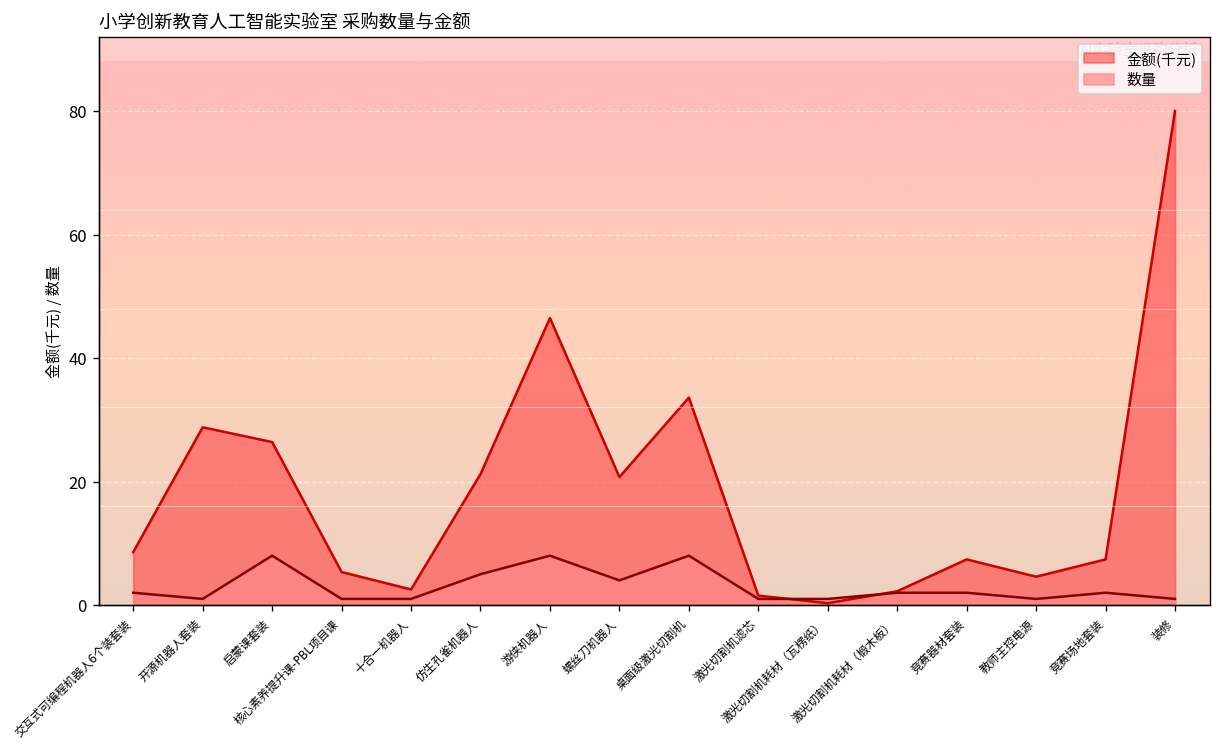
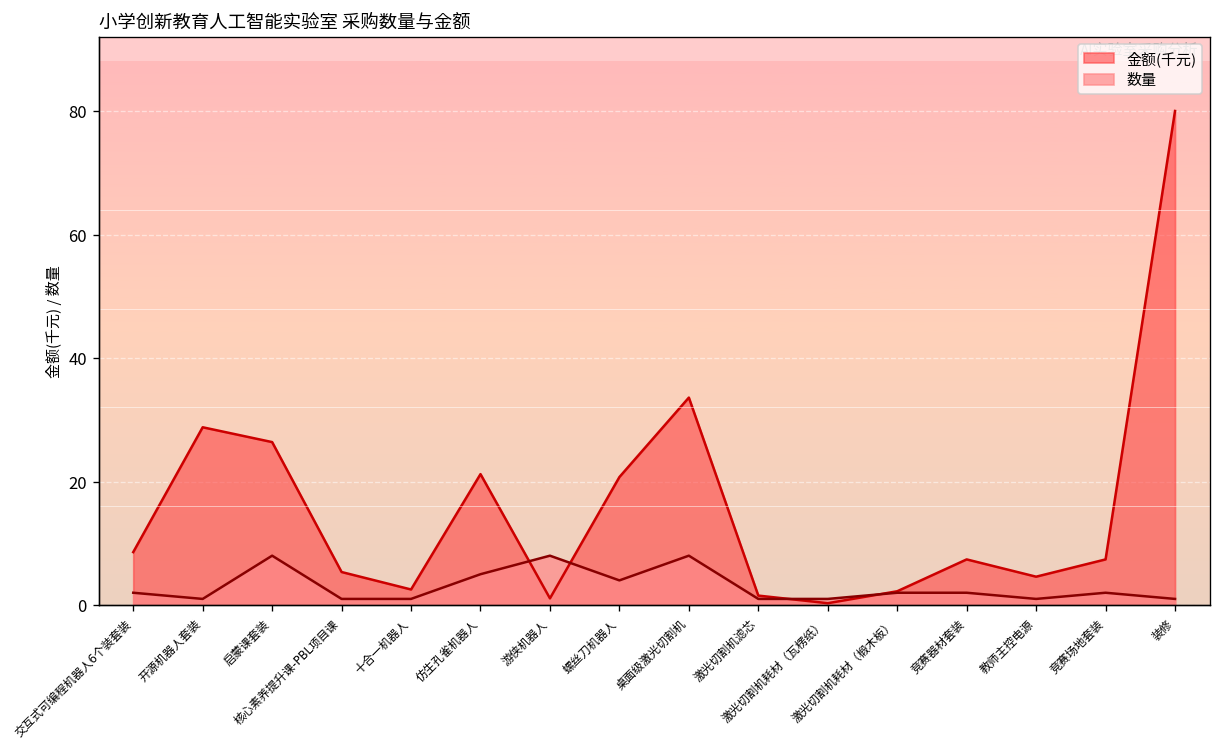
  {
    "金额(千元)": {
      "交互式可编程机器人6个装套装": 9,
      "开源机器人套装": 29,
      "启蒙课套装": 26,
      "核心素养提升课-PBL项目课": 5,
      "十合一机器人": 3,
      "仿生孔雀机器人": 21,
-     "游侠机器人": 46,
+     "游侠机器人": 1,
      "螺丝刀机器人": 21,
      "桌面级激光切割机": 34,
      "激光切割机滤芯": 2,
      "激光切割机耗材（瓦楞纸）": 0,
      "竞赛器材套装": 7,
      "教师主控电源": 5,
      "竞赛场地套装": 7,
      "装修": 80
    },
    "数量": {
      "交互式可编程机器人6个装套装": 2,
      "开源机器人套装": 1,
      "启蒙课套装": 8,
      "核心素养提升课-PBL项目课": 1,
      "十合一机器人": 1,
      "仿生孔雀机器人": 5,
      "游侠机器人": 8,
      "螺丝刀机器人": 4,
      "桌面级激光切割机": 8,
      "激光切割机滤芯": 1,
      "激光切割机耗材（瓦楞纸）": 1,
      "竞赛器材套装": 2,
      "教师主控电源": 1,
      "竞赛场地套装": 2,
      "装修": 1
    }
  }
